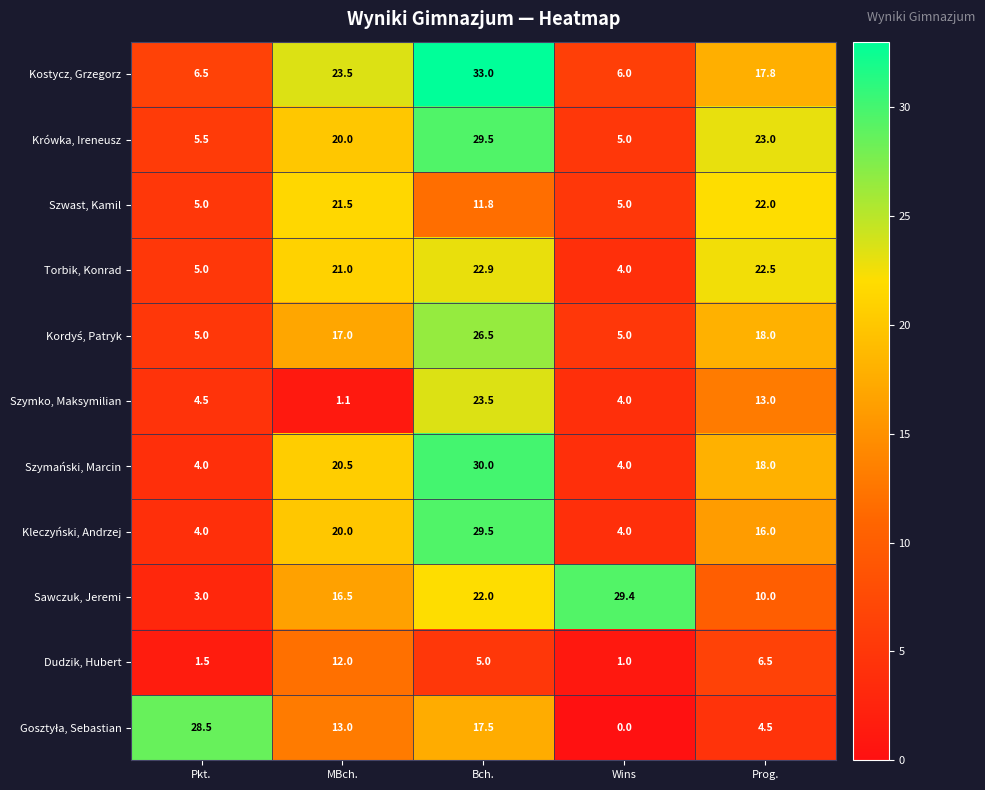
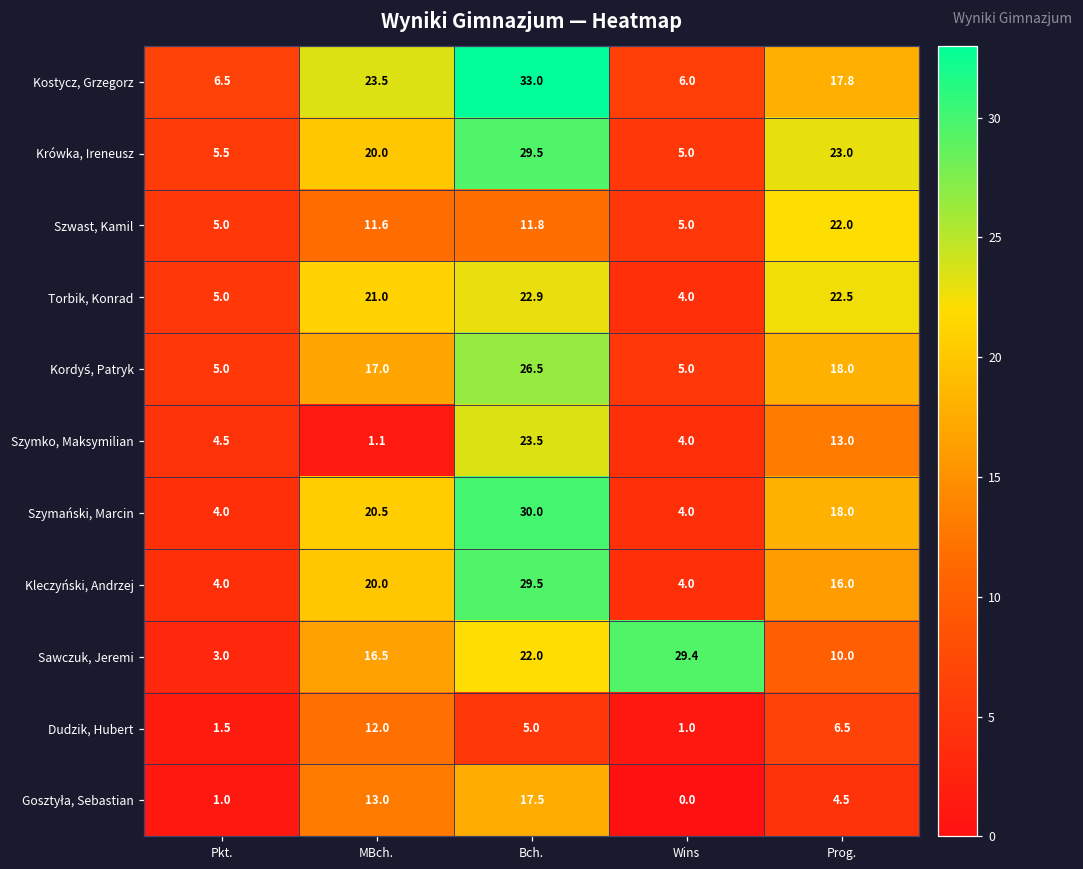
  {
    "Kostycz, Grzegorz": {
      "Pkt.": 6.5,
      "MBch.": 23.5,
      "Bch.": 33.0,
      "Wins": 6.0,
      "Prog.": 17.8
    },
    "Krówka, Ireneusz": {
      "Pkt.": 5.5,
      "MBch.": 20.0,
      "Bch.": 29.5,
      "Wins": 5.0,
      "Prog.": 23.0
    },
    "Szwast, Kamil": {
      "Pkt.": 5.0,
-     "MBch.": 21.5,
+     "MBch.": 11.6,
      "Bch.": 11.8,
      "Wins": 5.0,
      "Prog.": 22.0
    },
    "Torbik, Konrad": {
      "Pkt.": 5.0,
      "MBch.": 21.0,
      "Bch.": 22.9,
      "Wins": 4.0,
      "Prog.": 22.5
    },
    "Kordyś, Patryk": {
      "Pkt.": 5.0,
      "MBch.": 17.0,
      "Bch.": 26.5,
      "Wins": 5.0,
      "Prog.": 18.0
    },
    "Szymko, Maksymilian": {
      "Pkt.": 4.5,
      "MBch.": 1.1,
      "Bch.": 23.5,
      "Wins": 4.0,
      "Prog.": 13.0
    },
    "Szymański, Marcin": {
      "Pkt.": 4.0,
      "MBch.": 20.5,
      "Bch.": 30.0,
      "Wins": 4.0,
      "Prog.": 18.0
    },
    "Kleczyński, Andrzej": {
      "Pkt.": 4.0,
      "MBch.": 20.0,
      "Bch.": 29.5,
      "Wins": 4.0,
      "Prog.": 16.0
    },
    "Sawczuk, Jeremi": {
      "Pkt.": 3.0,
      "MBch.": 16.5,
      "Bch.": 22.0,
      "Wins": 29.4,
      "Prog.": 10.0
    },
    "Dudzik, Hubert": {
      "Pkt.": 1.5,
      "MBch.": 12.0,
      "Bch.": 5.0,
      "Wins": 1.0,
      "Prog.": 6.5
    },
    "Gosztyła, Sebastian": {
-     "Pkt.": 28.5,
+     "Pkt.": 1.0,
      "MBch.": 13.0,
      "Bch.": 17.5,
      "Wins": 0.0,
      "Prog.": 4.5
    }
  }
